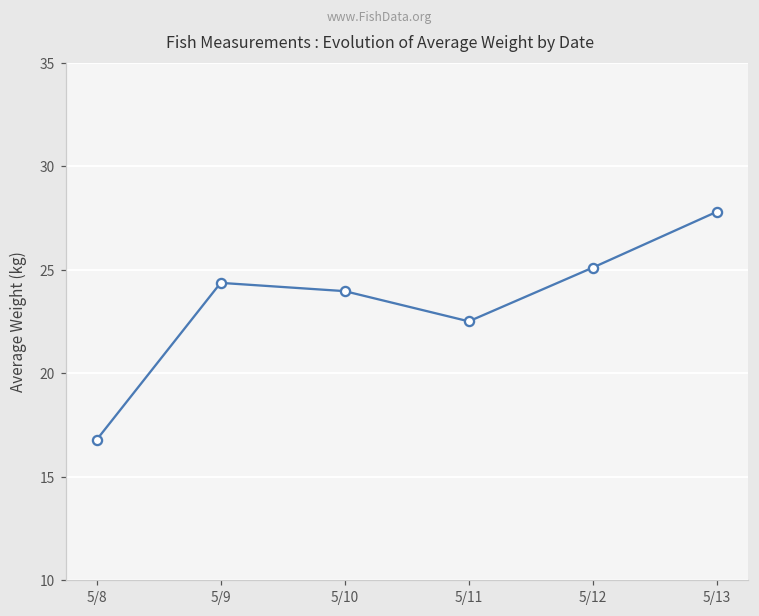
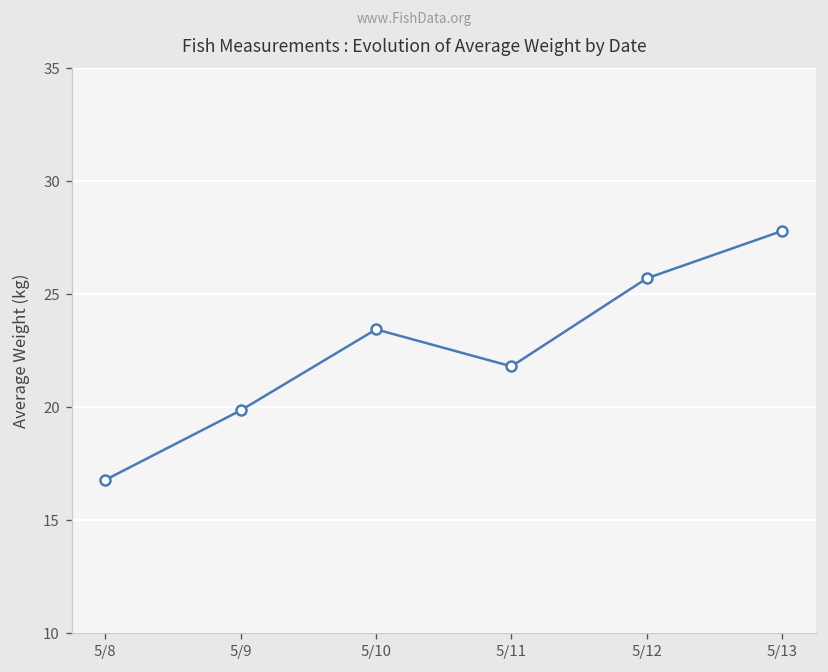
  {
    "5/8": 16.8,
-   "5/9": 24.4,
-   "5/10": 24.0,
-   "5/11": 22.5,
-   "5/12": 25.1,
+   "5/9": 19.9,
+   "5/10": 23.4,
+   "5/11": 21.8,
+   "5/12": 25.7,
    "5/13": 27.8
  }
